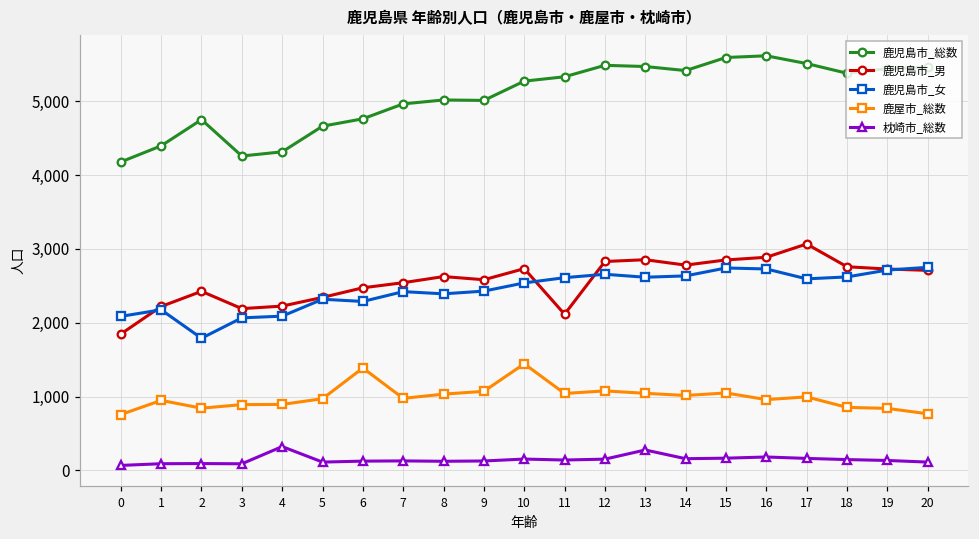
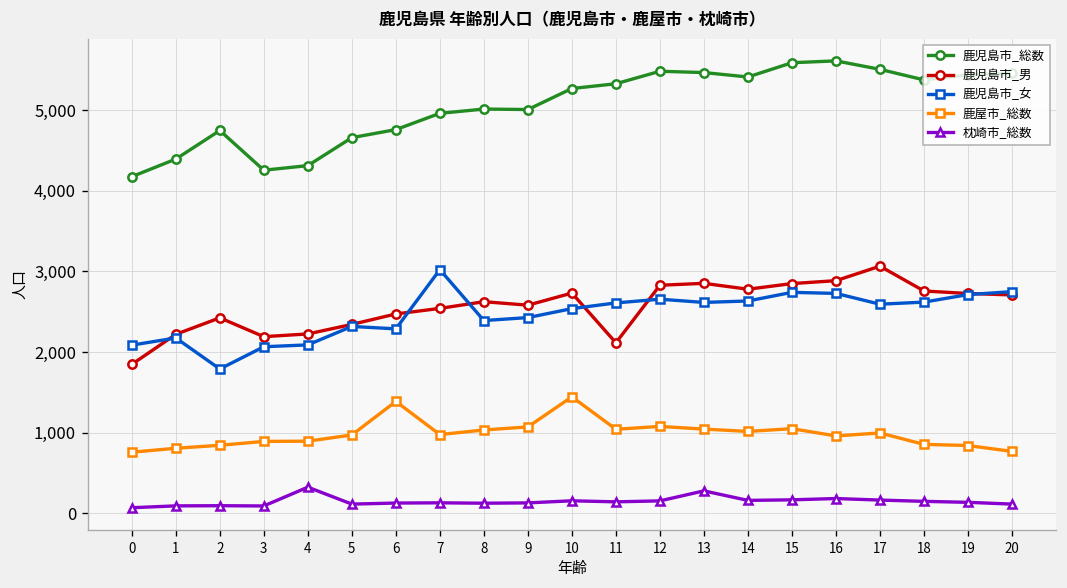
  {
    "鹿児島市_総数": {
      "0": "4,200",
      "1": "4,400",
      "2": "4,800",
      "3": "4,300",
      "4": "4,300",
      "5": "4,700",
      "6": "4,800",
      "7": "5,000",
      "8": "5,000",
      "9": "5,000",
      "10": "5,300",
      "11": "5,300",
      "12": "5,500",
      "13": "5,500",
      "14": "5,400",
      "15": "5,600",
      "16": "5,600",
      "17": "5,500"
    },
    "鹿児島市_男": {
      "0": "1,800",
      "1": "2,200",
      "2": "2,400",
      "3": "2,200",
      "4": "2,200",
      "6": "2,500",
      "7": "2,500",
      "8": "2,600",
      "9": "2,600",
      "10": "2,700",
      "11": "2,100",
      "12": "2,800",
      "13": "2,900",
      "14": "2,800",
      "15": "2,900",
      "16": "2,900",
      "17": "3,100",
      "18": "2,800",
      "20": "2,700"
    },
    "鹿児島市_女": {
      "0": "2,100",
      "1": "2,200",
      "2": "1,800",
      "3": "2,100",
      "4": "2,100",
      "6": "2,300",
-     "7": "2,400",
+     "7": "3,000",
      "8": "2,400",
      "9": "2,400",
      "10": "2,500",
      "11": "2,600",
      "12": "2,700",
      "13": "2,600",
      "14": "2,600",
      "15": "2,700",
      "16": "2,700",
      "17": "2,600",
      "18": "2,600",
      "20": "2,800"
    },
    "鹿屋市_総数": {
      "0": "800",
-     "1": "900",
+     "1": "800",
      "2": "800",
      "3": "900",
      "4": "900",
      "5": "1,000",
      "6": "1,400",
      "7": "1,000",
      "8": "1,000",
      "9": "1,100",
      "10": "1,400",
      "11": "1,000",
      "12": "1,100",
      "13": "1,000",
      "14": "1,000",
      "15": "1,000",
      "16": "1,000",
      "17": "1,000",
      "18": "900",
      "19": "800",
      "20": "800"
    },
    "枕崎市_総数": {
      "0": "100",
      "1": "100",
      "2": "100",
      "3": "100",
      "4": "300",
      "5": "100",
      "6": "100",
      "7": "100",
      "8": "100",
      "9": "100",
      "10": "200",
      "11": "100",
      "12": "200",
      "13": "300",
      "14": "200",
      "15": "200",
      "16": "200",
      "17": "200",
      "18": "100",
      "19": "100",
      "20": "100"
    }
  }
